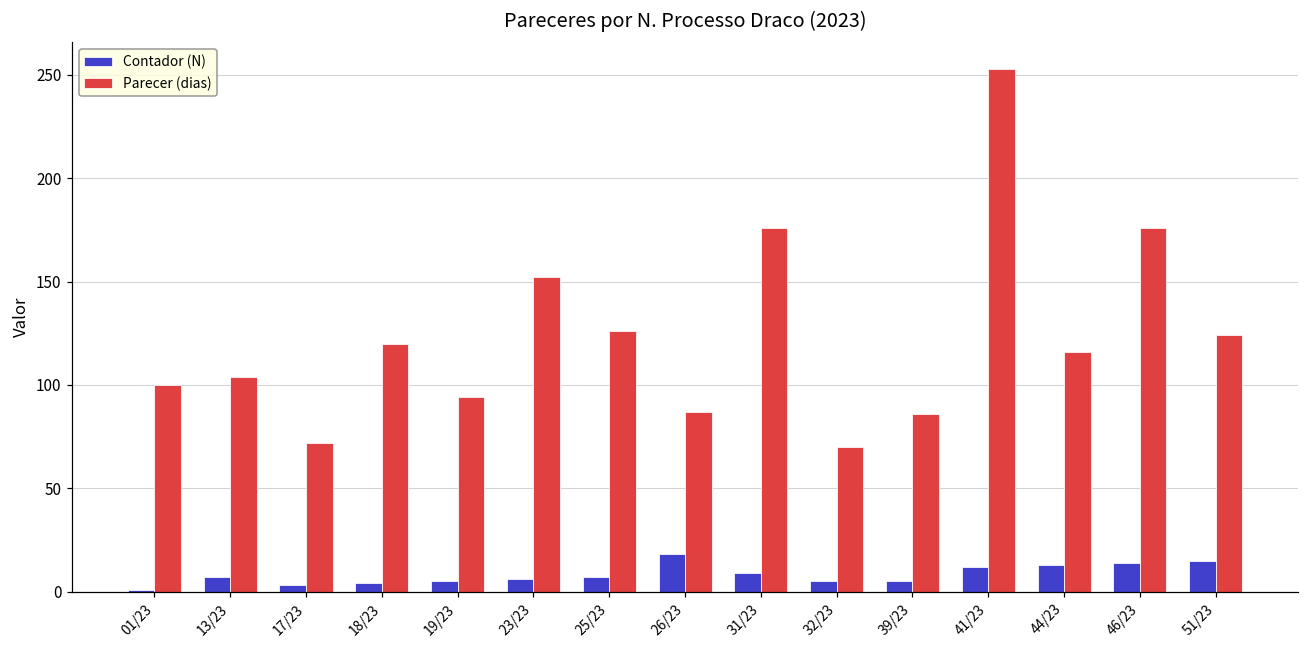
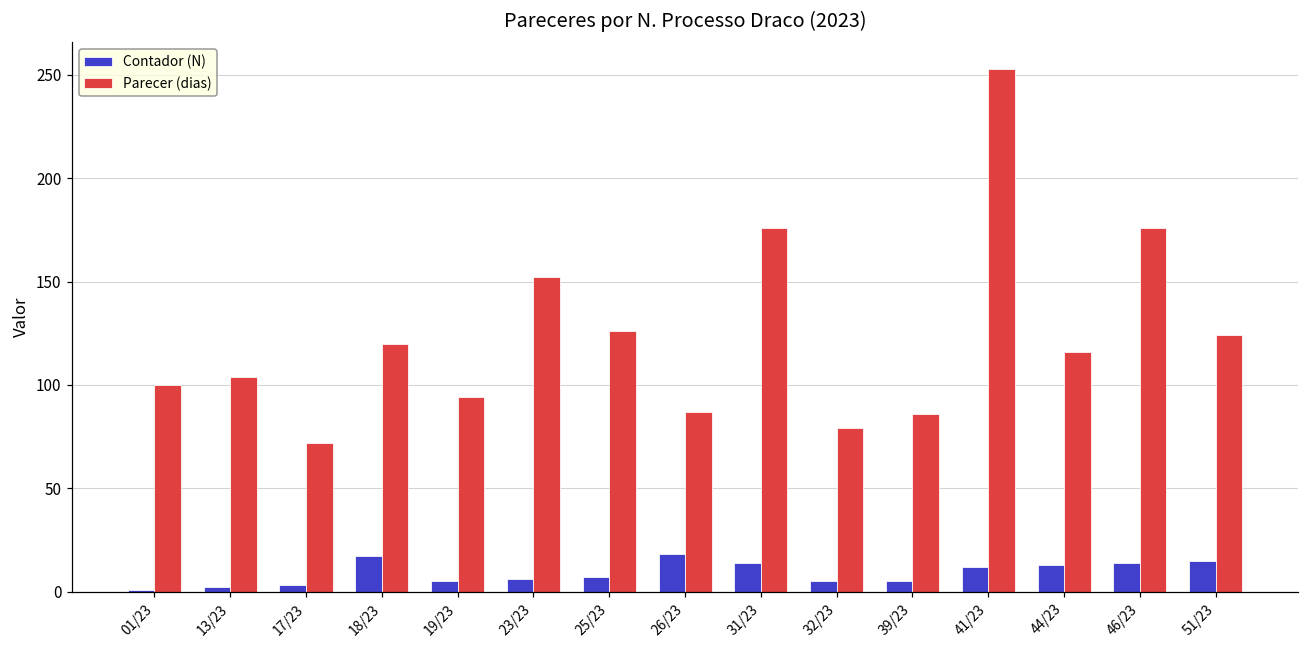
  {
    "Contador (N)": {
-     "13/23": 7,
+     "13/23": 2,
      "17/23": 3,
-     "18/23": 4,
+     "18/23": 17,
      "19/23": 5,
      "23/23": 6,
      "25/23": 7,
      "26/23": 18,
-     "31/23": 9,
+     "31/23": 14,
      "32/23": 5,
      "39/23": 5,
      "41/23": 12,
      "44/23": 13,
      "46/23": 14,
      "51/23": 15
    },
    "Parecer (dias)": {
      "01/23": 100,
      "13/23": 104,
      "17/23": 72,
      "18/23": 120,
      "19/23": 94,
      "23/23": 152,
      "25/23": 126,
      "26/23": 87,
      "31/23": 176,
-     "32/23": 70,
+     "32/23": 79,
      "39/23": 86,
      "41/23": 253,
      "44/23": 116,
      "46/23": 176,
      "51/23": 124
    }
  }
